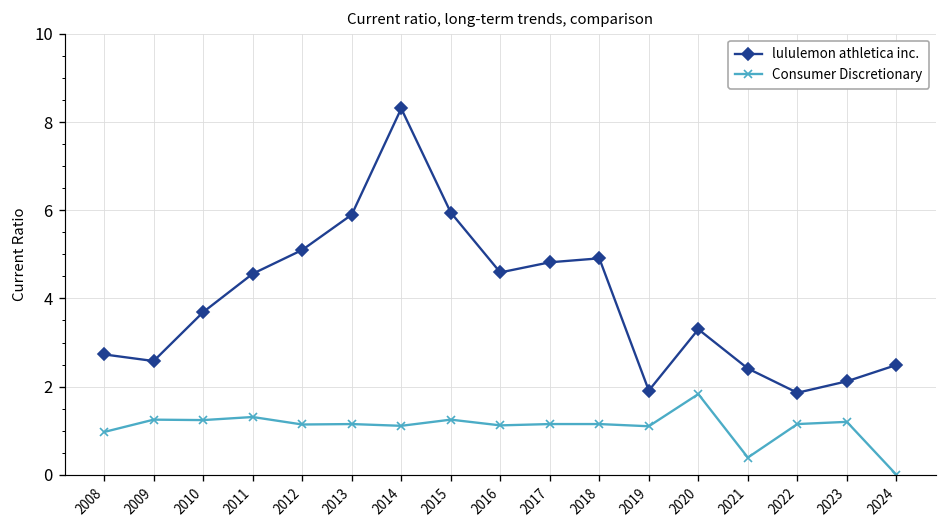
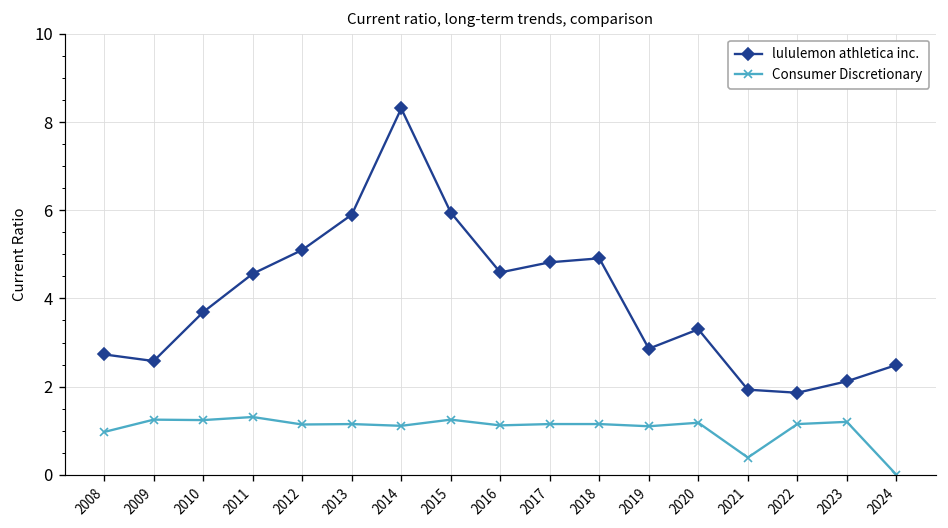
  {
    "lululemon athletica inc.": {
      "2008": 2.7,
      "2009": 2.6,
      "2010": 3.7,
      "2011": 4.6,
      "2012": 5.1,
      "2013": 5.9,
      "2014": 8.3,
      "2015": 6.0,
      "2016": 4.6,
      "2017": 4.8,
      "2018": 4.9,
-     "2019": 1.9,
+     "2019": 2.9,
      "2020": 3.3,
-     "2021": 2.4,
+     "2021": 1.9,
      "2022": 1.9,
      "2023": 2.1,
      "2024": 2.5
    },
    "Consumer Discretionary": {
      "2008": 1.0,
      "2009": 1.3,
      "2010": 1.2,
      "2011": 1.3,
      "2012": 1.1,
      "2013": 1.2,
      "2014": 1.1,
      "2015": 1.3,
      "2016": 1.1,
      "2017": 1.2,
      "2018": 1.2,
      "2019": 1.1,
-     "2020": 1.8,
+     "2020": 1.2,
      "2021": 0.4,
      "2022": 1.2,
      "2023": 1.2,
      "2024": 0.0
    }
  }
